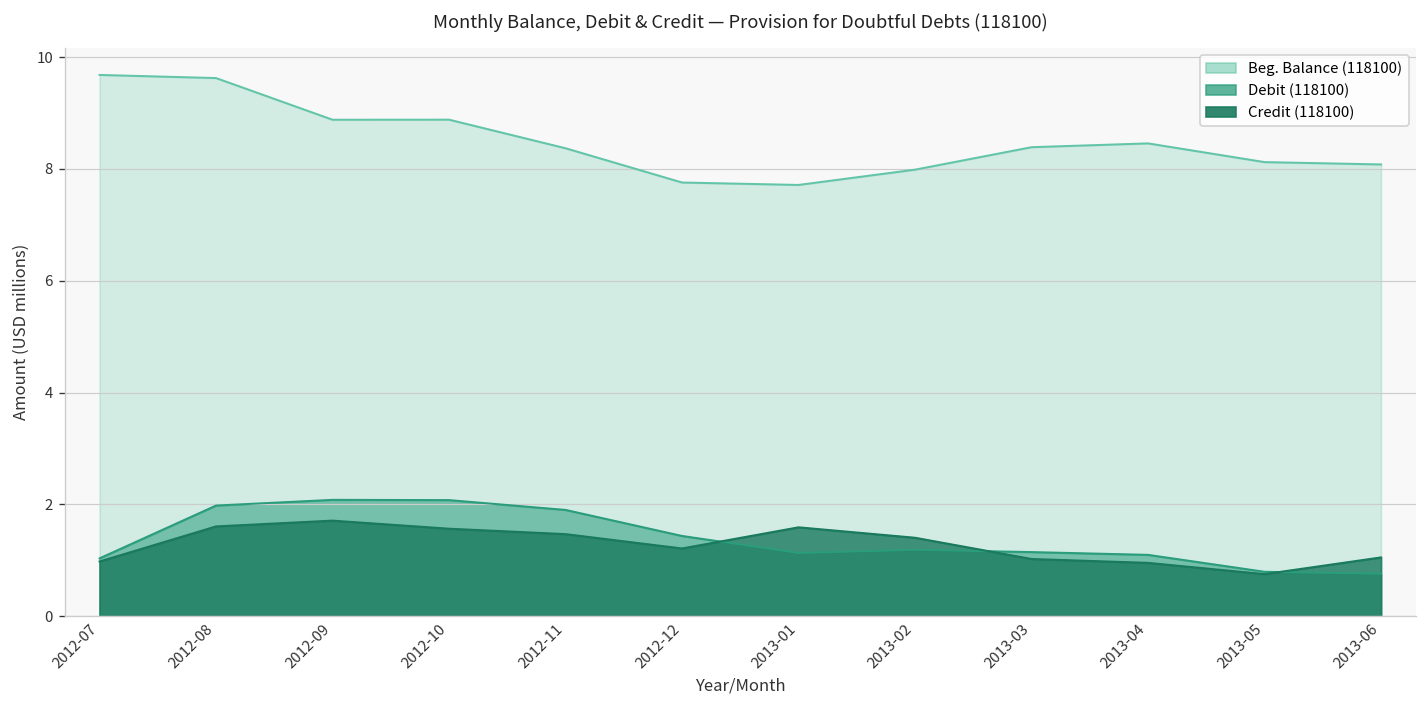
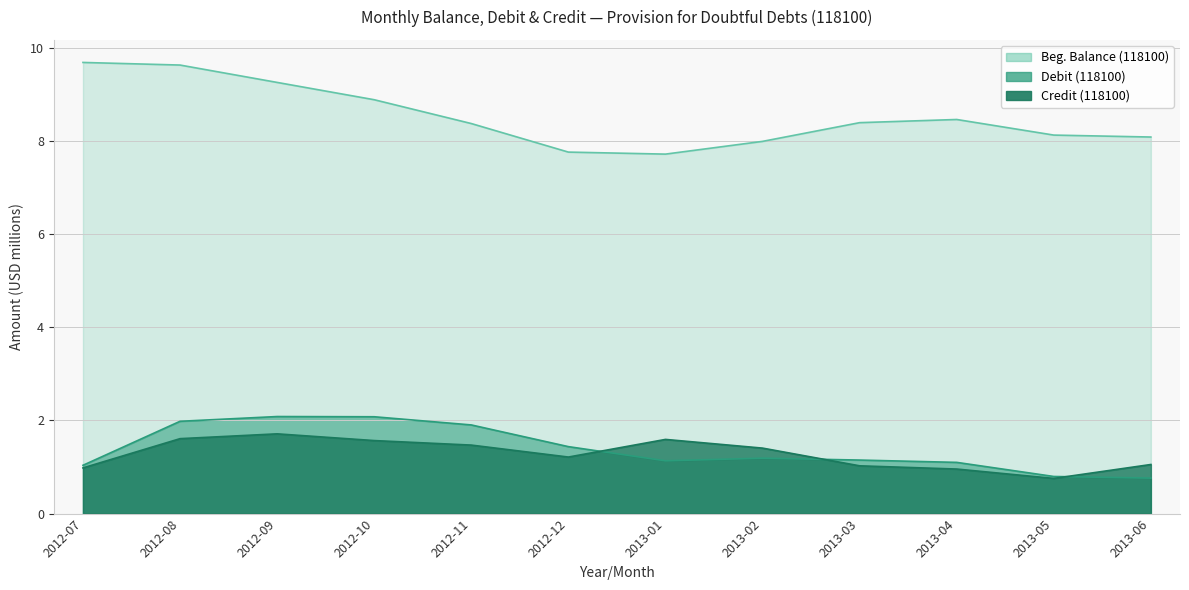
  {
    "Beg. Balance (118100)": {
      "2012-07": 9.7,
      "2012-08": 9.6,
-     "2012-09": 8.9,
+     "2012-09": 9.3,
      "2012-10": 8.9,
      "2012-11": 8.4,
      "2012-12": 7.8,
      "2013-01": 7.7,
      "2013-02": 8.0,
      "2013-03": 8.4,
      "2013-04": 8.5,
      "2013-05": 8.1,
      "2013-06": 8.1
    }
  }
